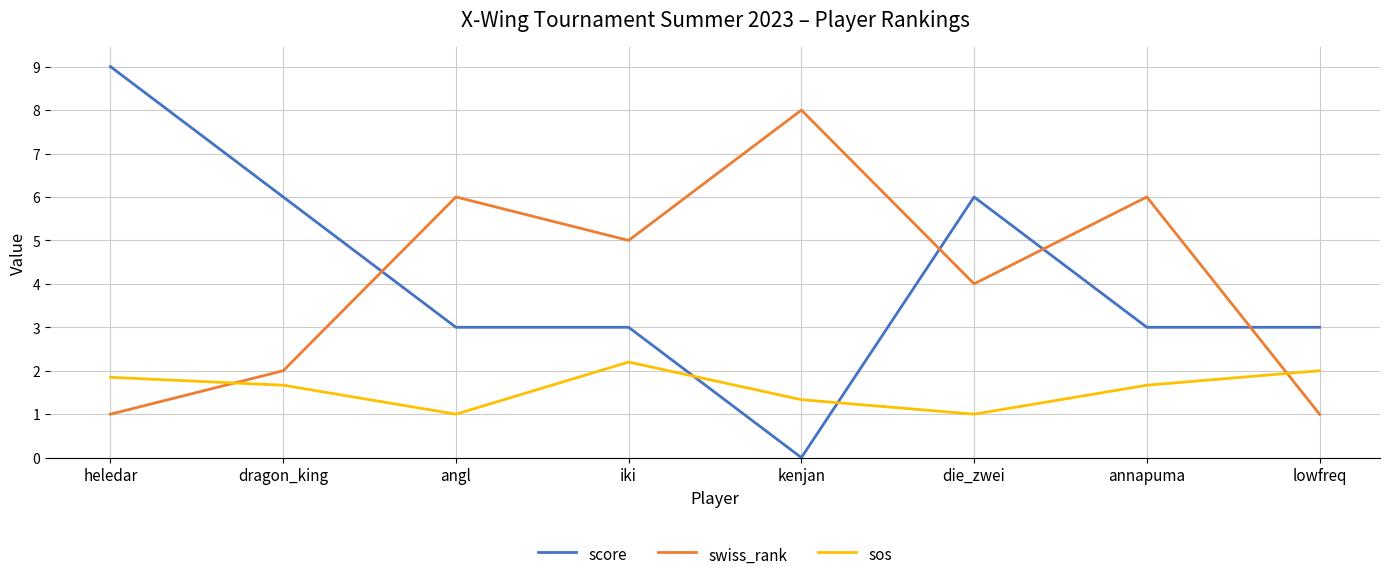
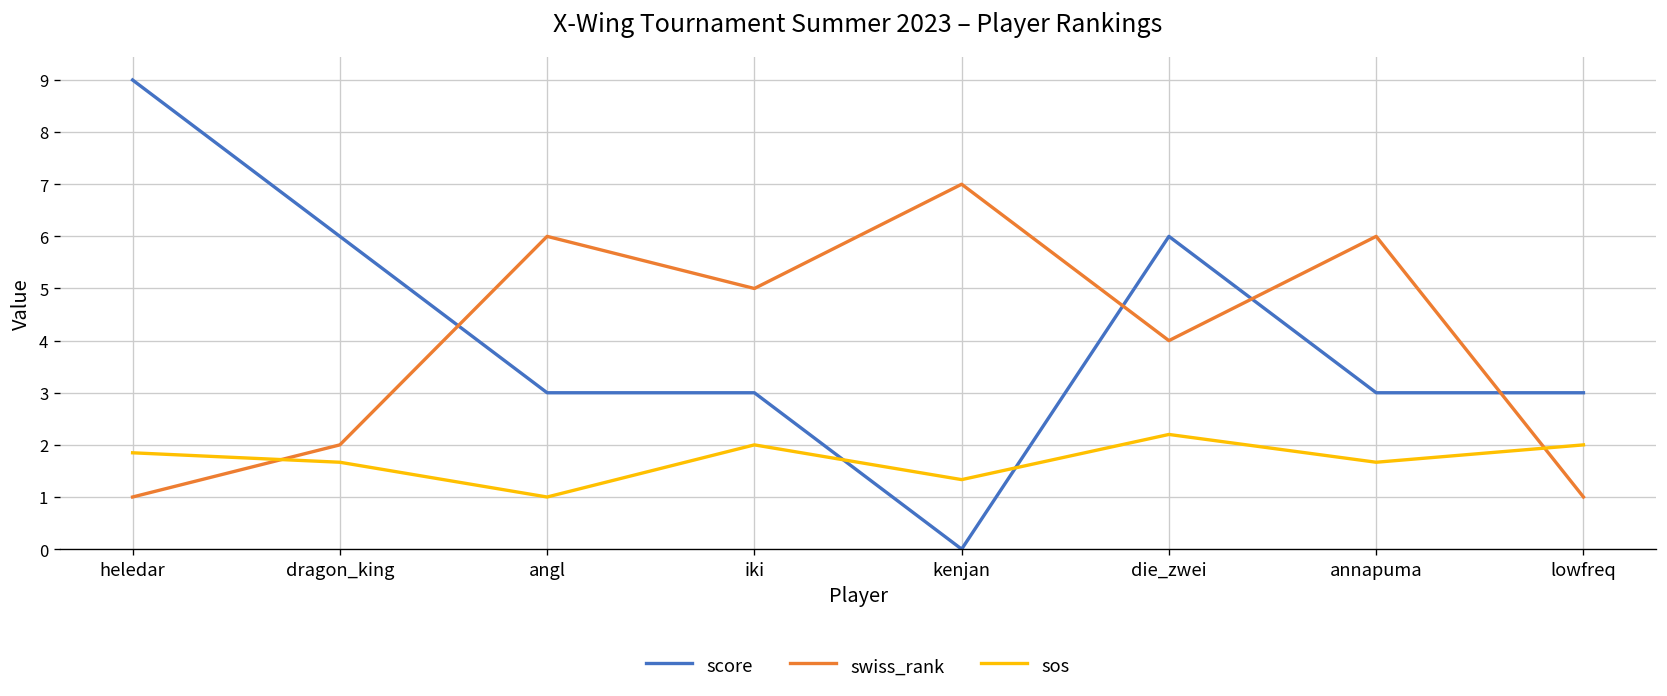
  {
    "score": {
      "heledar": 9.0,
      "dragon_king": 6.0,
      "angl": 3.0,
      "iki": 3.0,
      "kenjan": 0.0,
      "die_zwei": 6.0,
      "annapuma": 3.0,
      "lowfreq": 3.0
    },
    "swiss_rank": {
      "heledar": 1,
      "dragon_king": 2,
      "angl": 6,
      "iki": 5,
-     "kenjan": 8,
+     "kenjan": 7,
      "die_zwei": 4,
      "annapuma": 6,
      "lowfreq": 1
    },
    "sos": {
      "heledar": 1.8,
      "dragon_king": 1.7,
      "angl": 1.0,
-     "iki": 2.2,
+     "iki": 2.0,
      "kenjan": 1.3,
-     "die_zwei": 1.0,
+     "die_zwei": 2.2,
      "annapuma": 1.7,
      "lowfreq": 2.0
    }
  }
